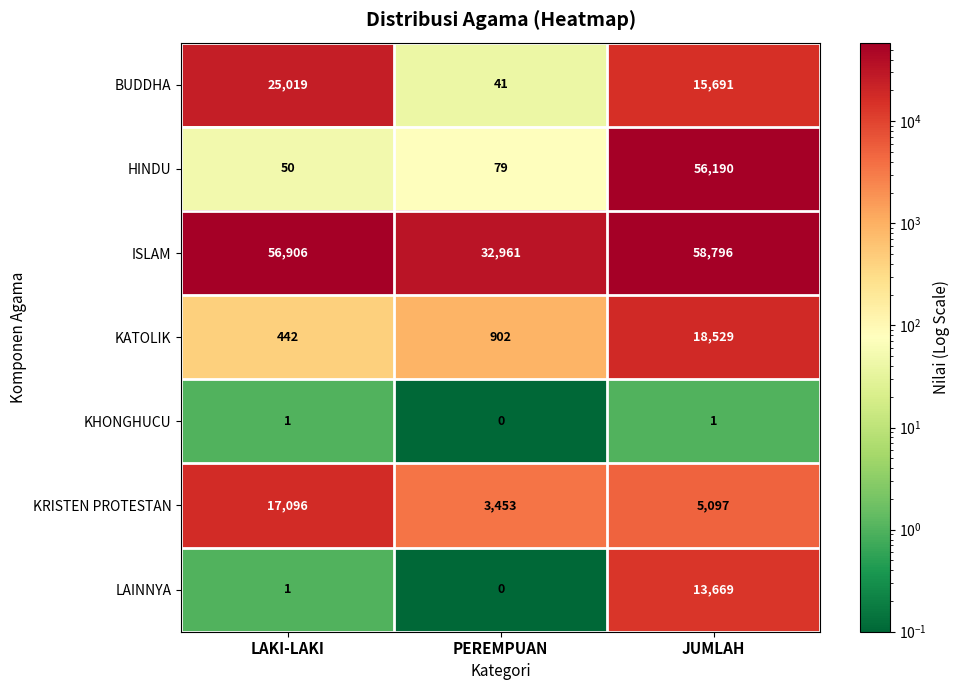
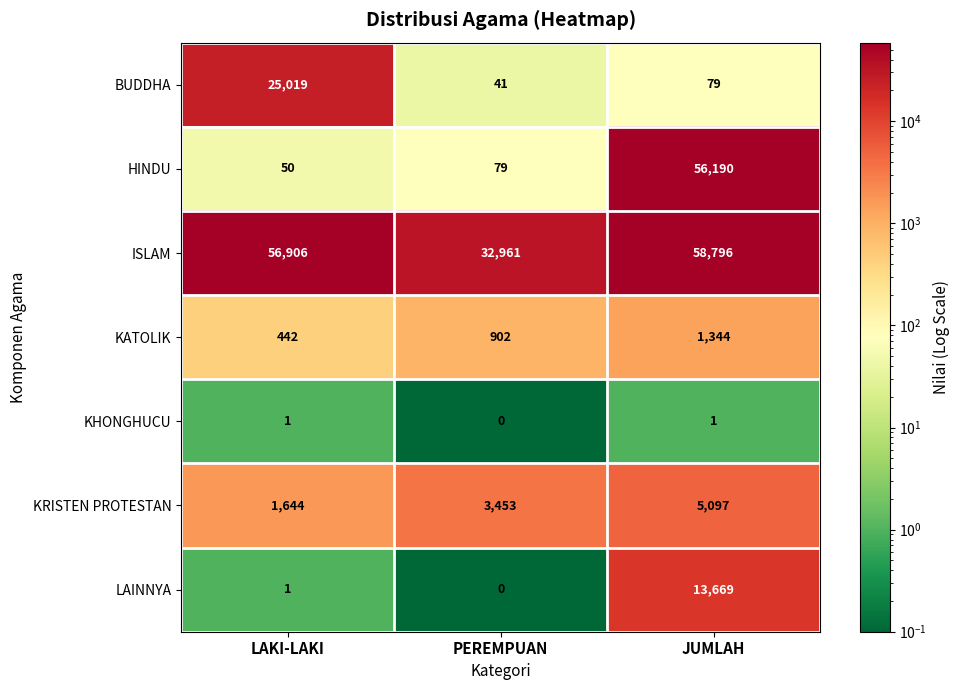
  {
    "BUDDHA": {
      "LAKI-LAKI": "25,019",
      "PEREMPUAN": "41",
-     "JUMLAH": "15,691"
+     "JUMLAH": "79"
    },
    "HINDU": {
      "LAKI-LAKI": "50",
      "PEREMPUAN": "79",
      "JUMLAH": "56,190"
    },
    "ISLAM": {
      "LAKI-LAKI": "56,906",
      "PEREMPUAN": "32,961",
      "JUMLAH": "58,796"
    },
    "KATOLIK": {
      "LAKI-LAKI": "442",
      "PEREMPUAN": "902",
-     "JUMLAH": "18,529"
+     "JUMLAH": "1,344"
    },
    "KHONGHUCU": {
      "LAKI-LAKI": "1",
      "PEREMPUAN": "0",
      "JUMLAH": "1"
    },
    "KRISTEN PROTESTAN": {
-     "LAKI-LAKI": "17,096",
+     "LAKI-LAKI": "1,644",
      "PEREMPUAN": "3,453",
      "JUMLAH": "5,097"
    },
    "LAINNYA": {
      "LAKI-LAKI": "1",
      "PEREMPUAN": "0",
      "JUMLAH": "13,669"
    }
  }
